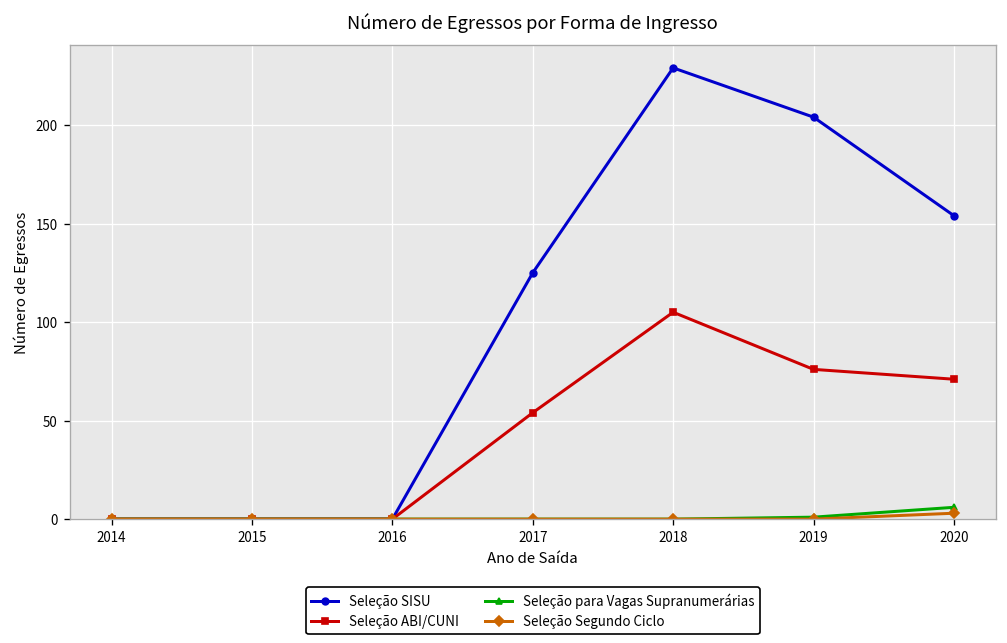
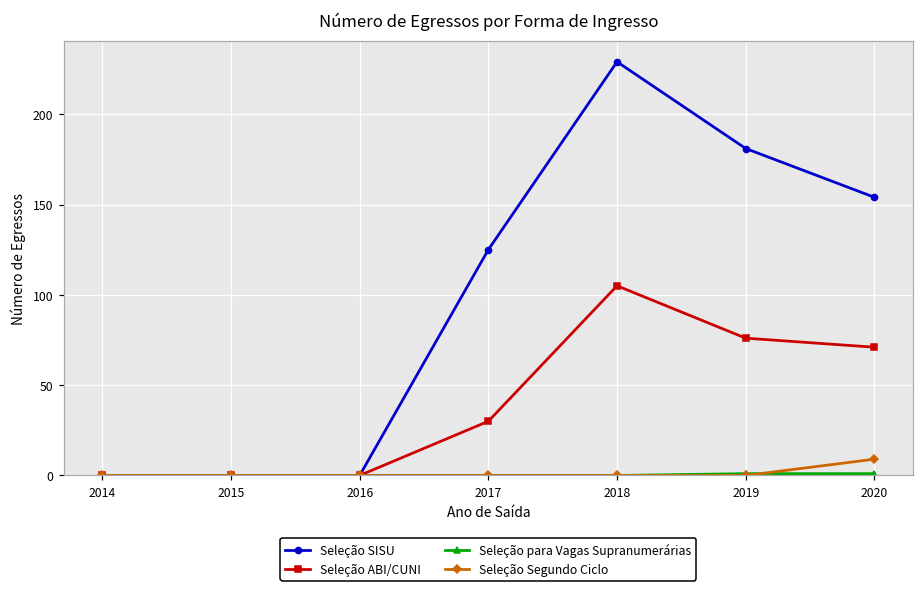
  {
    "Seleção SISU": {
      "2017": 125,
      "2018": 229,
-     "2019": 204,
+     "2019": 181,
      "2020": 154
    },
    "Seleção ABI/CUNI": {
-     "2017": 54,
+     "2017": 30,
      "2018": 105,
      "2019": 76,
      "2020": 71
    },
    "Seleção para Vagas Supranumerárias": {
-     "2020": 6
+     "2020": 1
    },
    "Seleção Segundo Ciclo": {
-     "2020": 3
+     "2020": 9
    }
  }
